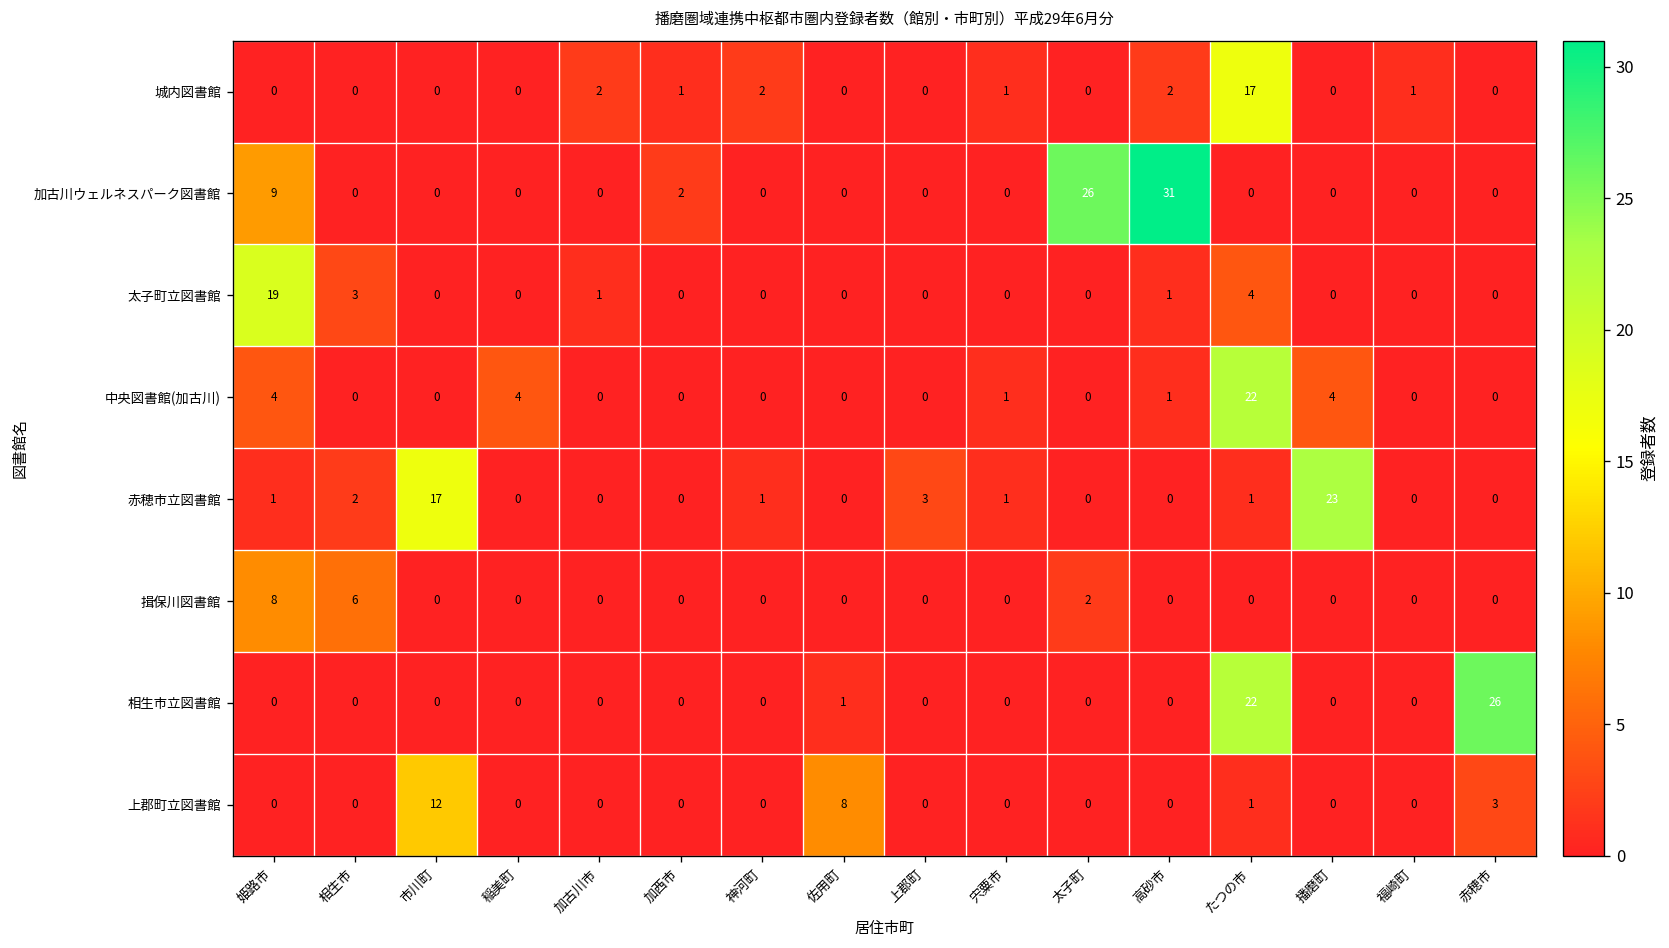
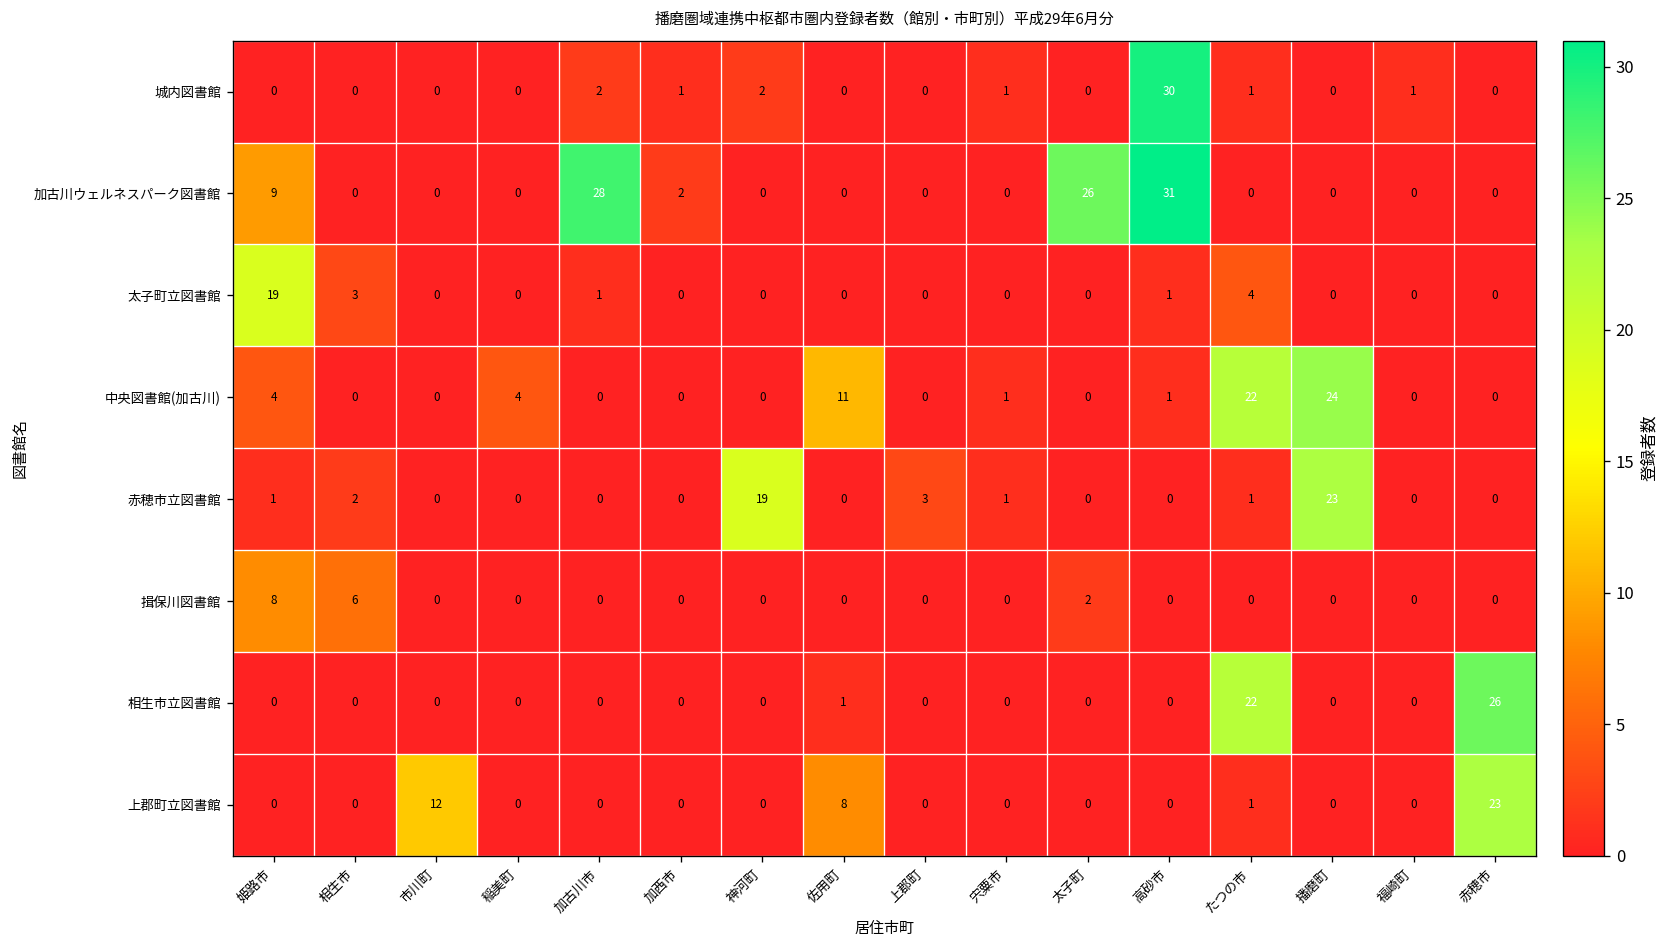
  {
    "城内図書館": {
      "姫路市": 0,
      "相生市": 0,
      "市川町": 0,
      "稲美町": 0,
      "加古川市": 2,
      "加西市": 1,
      "神河町": 2,
      "佐用町": 0,
      "上郡町": 0,
      "宍粟市": 1,
      "太子町": 0,
-     "高砂市": 2,
-     "たつの市": 17,
+     "高砂市": 30,
+     "たつの市": 1,
      "播磨町": 0,
      "福崎町": 1,
      "赤穂市": 0
    },
    "加古川ウェルネスパーク図書館": {
      "姫路市": 9,
      "相生市": 0,
      "市川町": 0,
      "稲美町": 0,
-     "加古川市": 0,
+     "加古川市": 28,
      "加西市": 2,
      "神河町": 0,
      "佐用町": 0,
      "上郡町": 0,
      "宍粟市": 0,
      "太子町": 26,
      "高砂市": 31,
      "たつの市": 0,
      "播磨町": 0,
      "福崎町": 0,
      "赤穂市": 0
    },
    "太子町立図書館": {
      "姫路市": 19,
      "相生市": 3,
      "市川町": 0,
      "稲美町": 0,
      "加古川市": 1,
      "加西市": 0,
      "神河町": 0,
      "佐用町": 0,
      "上郡町": 0,
      "宍粟市": 0,
      "太子町": 0,
      "高砂市": 1,
      "たつの市": 4,
      "播磨町": 0,
      "福崎町": 0,
      "赤穂市": 0
    },
    "中央図書館(加古川)": {
      "姫路市": 4,
      "相生市": 0,
      "市川町": 0,
      "稲美町": 4,
      "加古川市": 0,
      "加西市": 0,
      "神河町": 0,
-     "佐用町": 0,
+     "佐用町": 11,
      "上郡町": 0,
      "宍粟市": 1,
      "太子町": 0,
      "高砂市": 1,
      "たつの市": 22,
-     "播磨町": 4,
+     "播磨町": 24,
      "福崎町": 0,
      "赤穂市": 0
    },
    "赤穂市立図書館": {
      "姫路市": 1,
      "相生市": 2,
-     "市川町": 17,
+     "市川町": 0,
      "稲美町": 0,
      "加古川市": 0,
      "加西市": 0,
-     "神河町": 1,
+     "神河町": 19,
      "佐用町": 0,
      "上郡町": 3,
      "宍粟市": 1,
      "太子町": 0,
      "高砂市": 0,
      "たつの市": 1,
      "播磨町": 23,
      "福崎町": 0,
      "赤穂市": 0
    },
    "揖保川図書館": {
      "姫路市": 8,
      "相生市": 6,
      "市川町": 0,
      "稲美町": 0,
      "加古川市": 0,
      "加西市": 0,
      "神河町": 0,
      "佐用町": 0,
      "上郡町": 0,
      "宍粟市": 0,
      "太子町": 2,
      "高砂市": 0,
      "たつの市": 0,
      "播磨町": 0,
      "福崎町": 0,
      "赤穂市": 0
    },
    "相生市立図書館": {
      "姫路市": 0,
      "相生市": 0,
      "市川町": 0,
      "稲美町": 0,
      "加古川市": 0,
      "加西市": 0,
      "神河町": 0,
      "佐用町": 1,
      "上郡町": 0,
      "宍粟市": 0,
      "太子町": 0,
      "高砂市": 0,
      "たつの市": 22,
      "播磨町": 0,
      "福崎町": 0,
      "赤穂市": 26
    },
    "上郡町立図書館": {
      "姫路市": 0,
      "相生市": 0,
      "市川町": 12,
      "稲美町": 0,
      "加古川市": 0,
      "加西市": 0,
      "神河町": 0,
      "佐用町": 8,
      "上郡町": 0,
      "宍粟市": 0,
      "太子町": 0,
      "高砂市": 0,
      "たつの市": 1,
      "播磨町": 0,
      "福崎町": 0,
-     "赤穂市": 3
+     "赤穂市": 23
    }
  }
